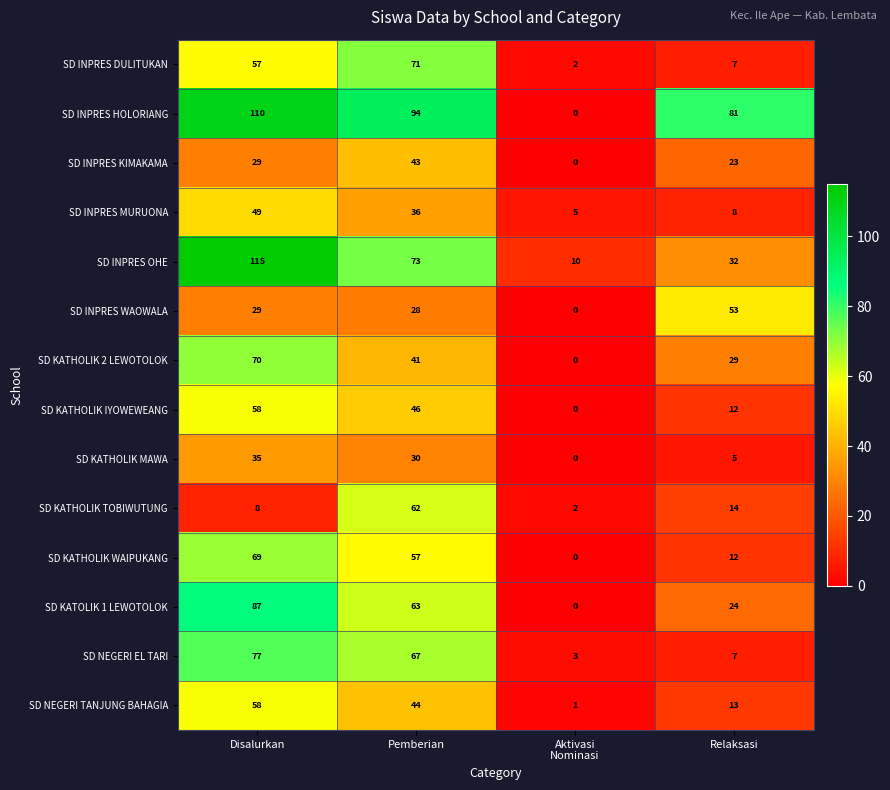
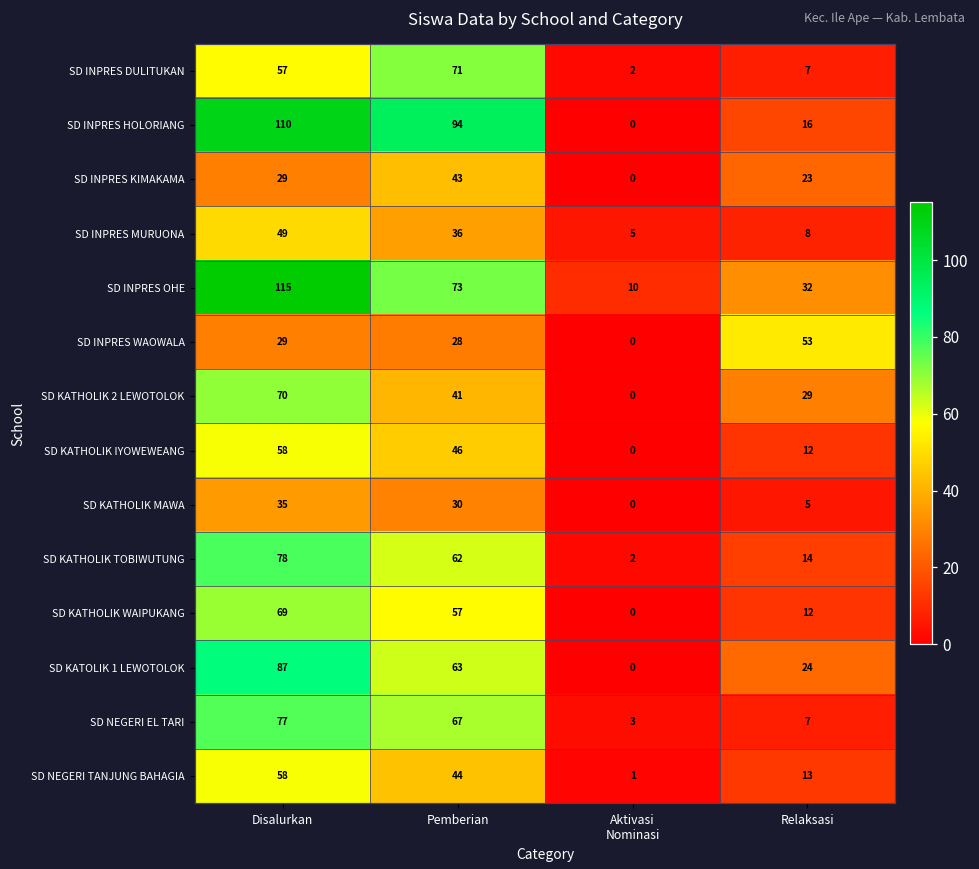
  {
    "SD INPRES DULITUKAN": {
      "Disalurkan": 57,
      "Pemberian": 71,
      "Aktivasi Nominasi": 2,
      "Relaksasi": 7
    },
    "SD INPRES HOLORIANG": {
      "Disalurkan": 110,
      "Pemberian": 94,
      "Aktivasi Nominasi": 0,
-     "Relaksasi": 81
+     "Relaksasi": 16
    },
    "SD INPRES KIMAKAMA": {
      "Disalurkan": 29,
      "Pemberian": 43,
      "Aktivasi Nominasi": 0,
      "Relaksasi": 23
    },
    "SD INPRES MURUONA": {
      "Disalurkan": 49,
      "Pemberian": 36,
      "Aktivasi Nominasi": 5,
      "Relaksasi": 8
    },
    "SD INPRES OHE": {
      "Disalurkan": 115,
      "Pemberian": 73,
      "Aktivasi Nominasi": 10,
      "Relaksasi": 32
    },
    "SD INPRES WAOWALA": {
      "Disalurkan": 29,
      "Pemberian": 28,
      "Aktivasi Nominasi": 0,
      "Relaksasi": 53
    },
    "SD KATHOLIK 2 LEWOTOLOK": {
      "Disalurkan": 70,
      "Pemberian": 41,
      "Aktivasi Nominasi": 0,
      "Relaksasi": 29
    },
    "SD KATHOLIK IYOWEWEANG": {
      "Disalurkan": 58,
      "Pemberian": 46,
      "Aktivasi Nominasi": 0,
      "Relaksasi": 12
    },
    "SD KATHOLIK MAWA": {
      "Disalurkan": 35,
      "Pemberian": 30,
      "Aktivasi Nominasi": 0,
      "Relaksasi": 5
    },
    "SD KATHOLIK TOBIWUTUNG": {
-     "Disalurkan": 8,
+     "Disalurkan": 78,
      "Pemberian": 62,
      "Aktivasi Nominasi": 2,
      "Relaksasi": 14
    },
    "SD KATHOLIK WAIPUKANG": {
      "Disalurkan": 69,
      "Pemberian": 57,
      "Aktivasi Nominasi": 0,
      "Relaksasi": 12
    },
    "SD KATOLIK 1 LEWOTOLOK": {
      "Disalurkan": 87,
      "Pemberian": 63,
      "Aktivasi Nominasi": 0,
      "Relaksasi": 24
    },
    "SD NEGERI EL TARI": {
      "Disalurkan": 77,
      "Pemberian": 67,
      "Aktivasi Nominasi": 3,
      "Relaksasi": 7
    },
    "SD NEGERI TANJUNG BAHAGIA": {
      "Disalurkan": 58,
      "Pemberian": 44,
      "Aktivasi Nominasi": 1,
      "Relaksasi": 13
    }
  }
